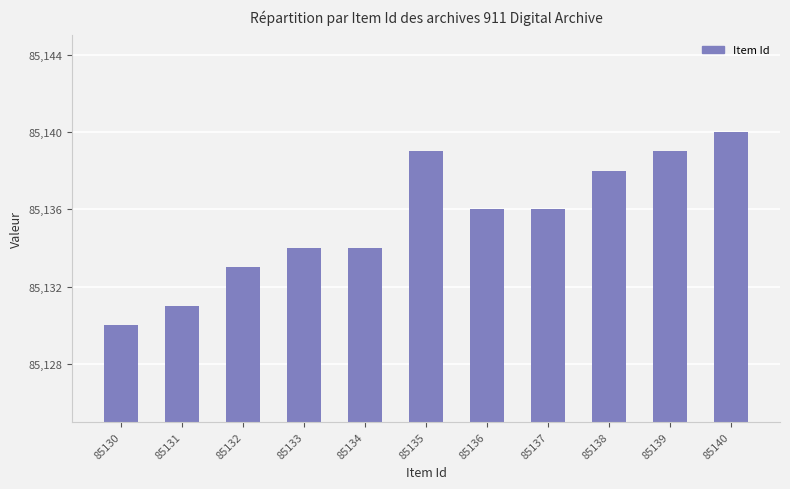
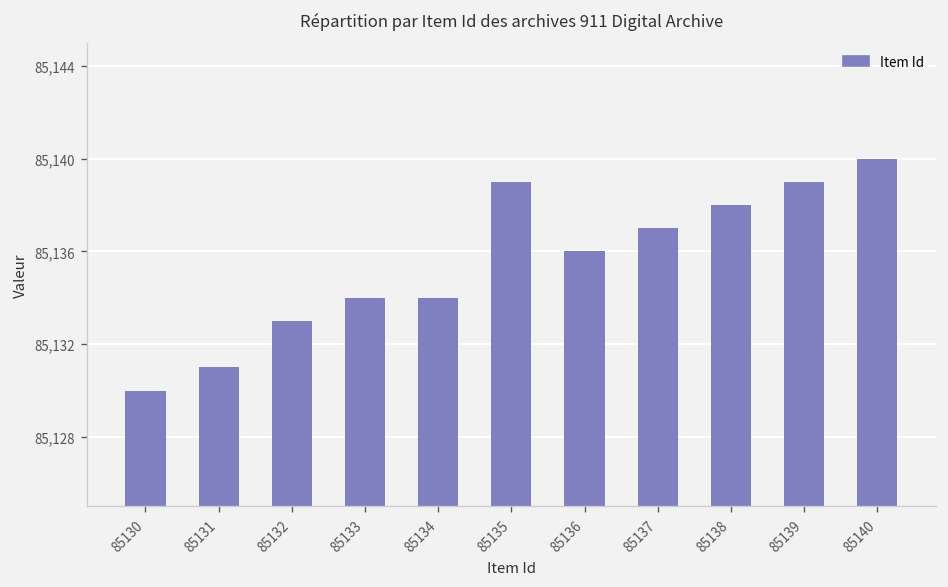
  {
    "85130": "85,130",
    "85131": "85,131",
    "85132": "85,133",
    "85133": "85,134",
    "85134": "85,134",
    "85135": "85,139",
    "85136": "85,136",
-   "85137": "85,136",
+   "85137": "85,137",
    "85138": "85,138",
    "85139": "85,139",
    "85140": "85,140"
  }
